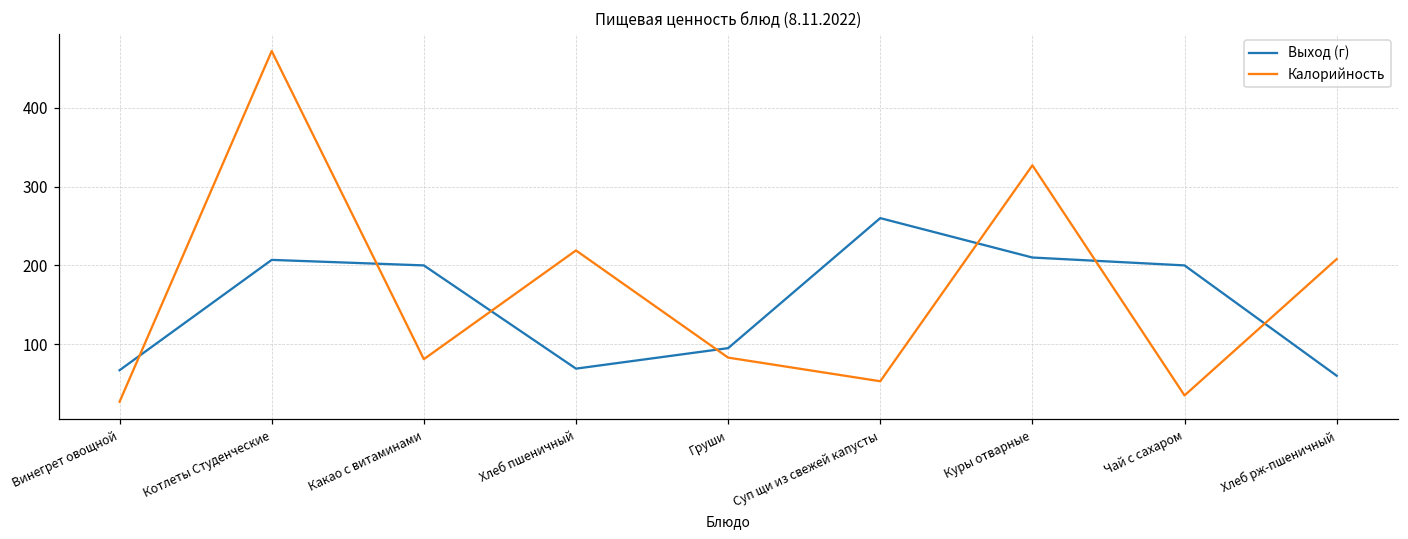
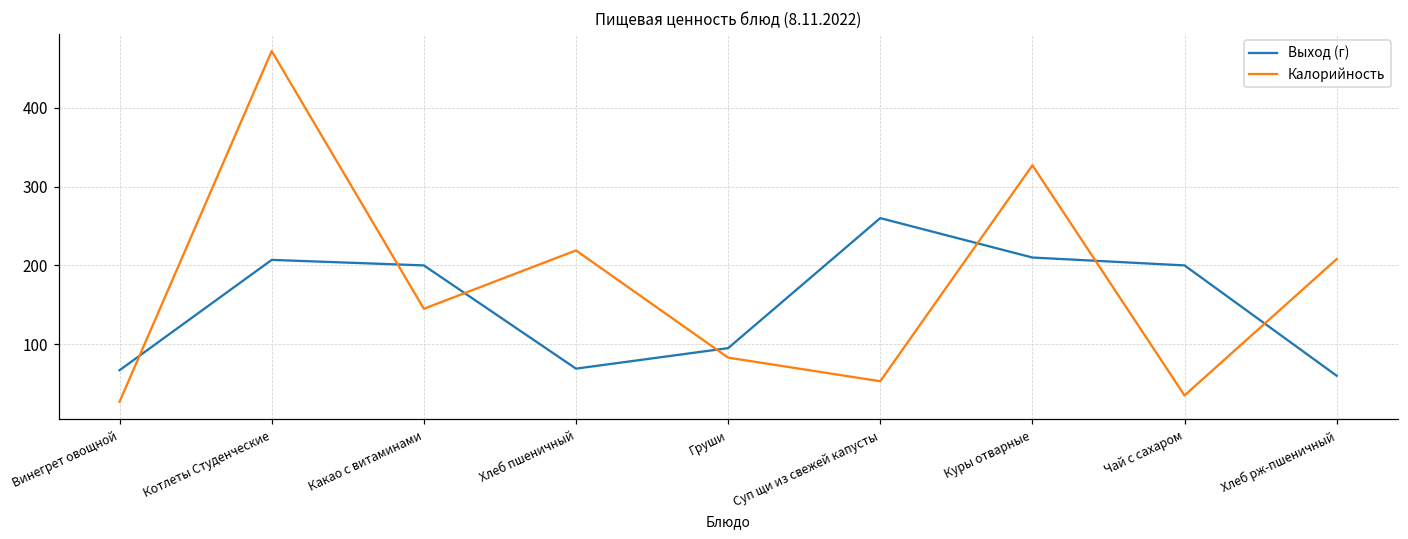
  {
    "Выход (г)": {
      "Винегрет овощной": 70,
      "Котлеты Студенческие": 210,
      "Какао с витаминами": 200,
      "Хлеб пшеничный": 70,
      "Груши": 100,
      "Суп щи из свежей капусты": 260,
      "Куры отварные": 210,
      "Чай с сахаром": 200,
      "Хлеб рж-пшеничный": 60
    },
    "Калорийность": {
      "Винегрет овощной": 30,
      "Котлеты Студенческие": 470,
-     "Какао с витаминами": 80,
+     "Какао с витаминами": 150,
      "Хлеб пшеничный": 220,
      "Груши": 80,
      "Суп щи из свежей капусты": 50,
      "Куры отварные": 330,
      "Чай с сахаром": 40,
      "Хлеб рж-пшеничный": 210
    }
  }
